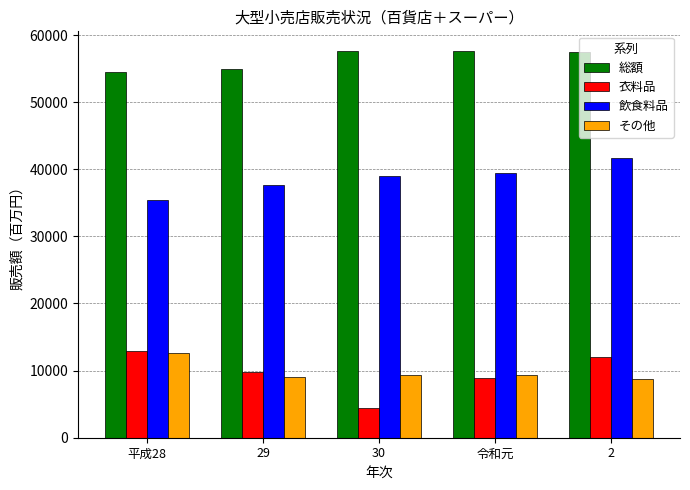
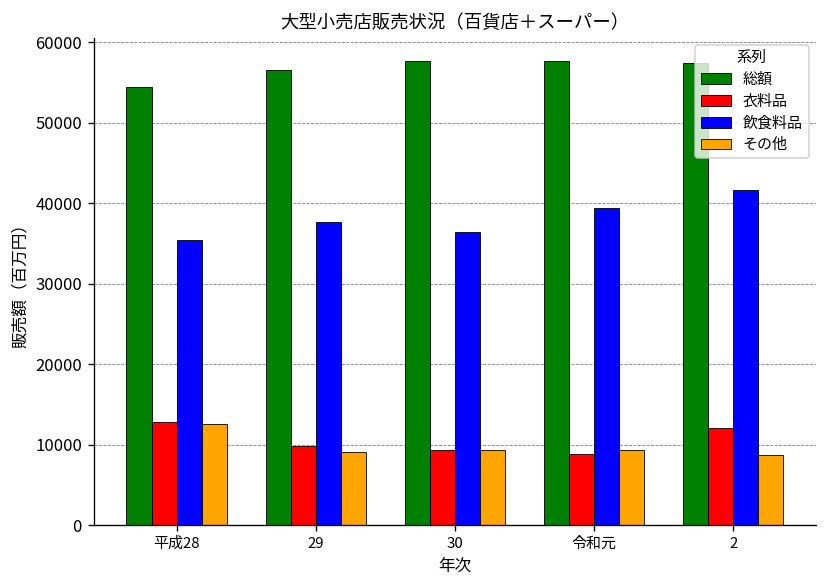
  {
    "総額": {
      "平成28": 54000,
-     "29": 55000,
+     "29": 57000,
      "30": 58000,
      "令和元": 58000
    },
    "衣料品": {
      "平成28": 13000,
      "29": 10000,
-     "30": 4000,
+     "30": 9000,
      "令和元": 9000,
      "2": 12000
    },
    "飲食料品": {
      "平成28": 35000,
      "29": 38000,
-     "30": 39000,
+     "30": 36000,
      "令和元": 39000,
      "2": 42000
    },
    "その他": {
      "平成28": 13000,
      "29": 9000,
      "30": 9000,
      "令和元": 9000,
      "2": 9000
    }
  }
